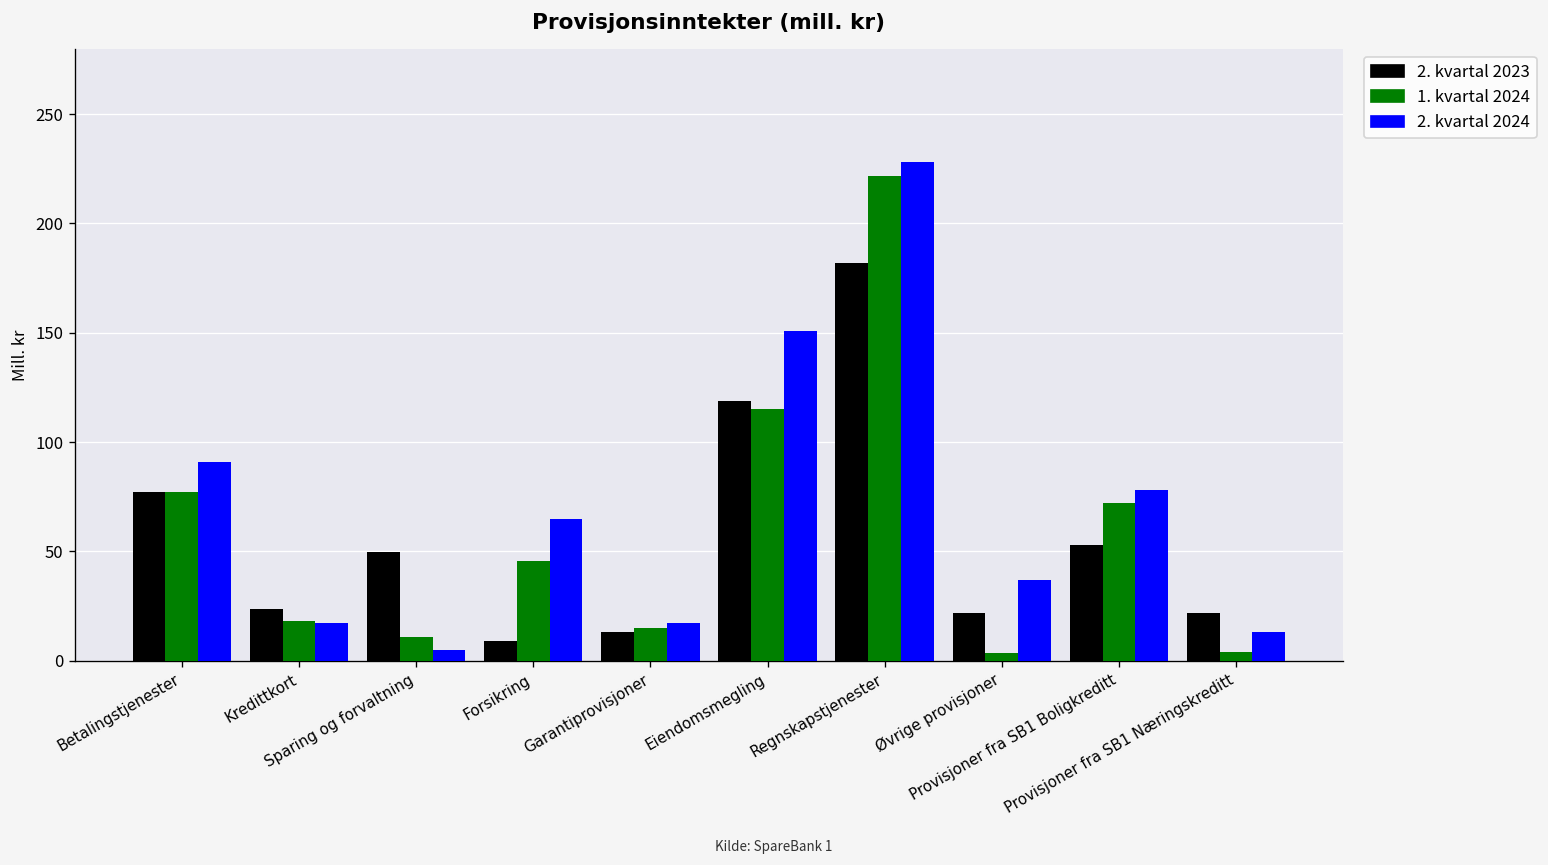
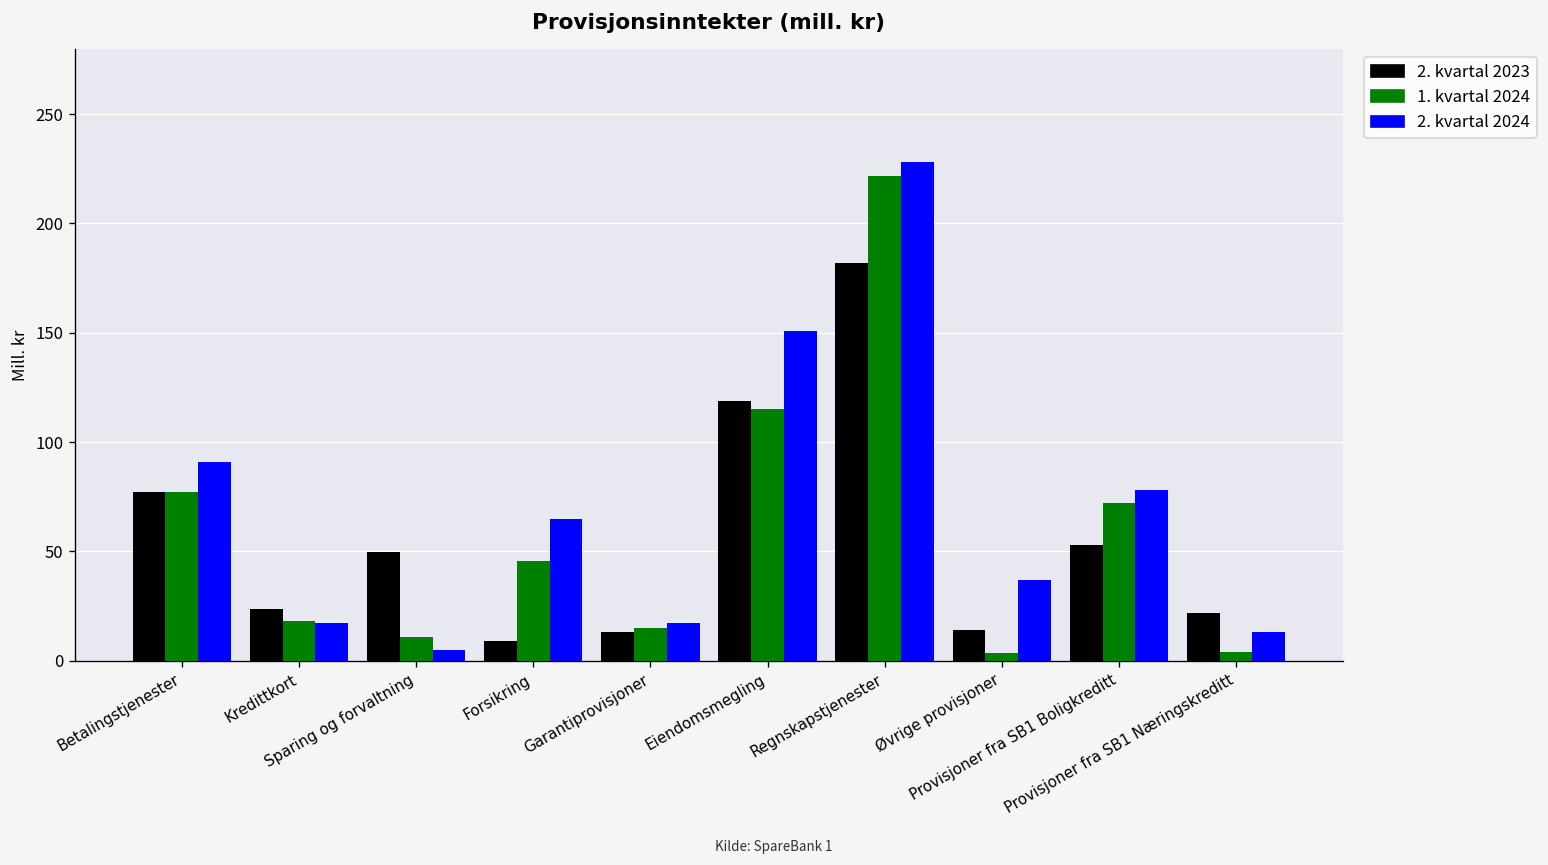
  {
    "2. kvartal 2023": {
      "Betalingstjenester": 77,
      "Kredittkort": 24,
      "Sparing og forvaltning": 50,
      "Forsikring": 9,
      "Garantiprovisjoner": 13,
      "Eiendomsmegling": 119,
      "Regnskapstjenester": 182,
-     "Øvrige provisjoner": 22,
+     "Øvrige provisjoner": 14,
      "Provisjoner fra SB1 Boligkreditt": 53,
      "Provisjoner fra SB1 Næringskreditt": 22
    },
    "1. kvartal 2024": {
      "Betalingstjenester": 77,
      "Kredittkort": 18,
      "Sparing og forvaltning": 11,
      "Forsikring": 46,
      "Garantiprovisjoner": 15,
      "Eiendomsmegling": 115,
      "Regnskapstjenester": 222,
      "Øvrige provisjoner": 3,
      "Provisjoner fra SB1 Boligkreditt": 72,
      "Provisjoner fra SB1 Næringskreditt": 4
    },
    "2. kvartal 2024": {
      "Betalingstjenester": 91,
      "Kredittkort": 17,
      "Sparing og forvaltning": 5,
      "Forsikring": 65,
      "Garantiprovisjoner": 17,
      "Eiendomsmegling": 151,
      "Regnskapstjenester": 228,
      "Øvrige provisjoner": 37,
      "Provisjoner fra SB1 Boligkreditt": 78,
      "Provisjoner fra SB1 Næringskreditt": 13
    }
  }
